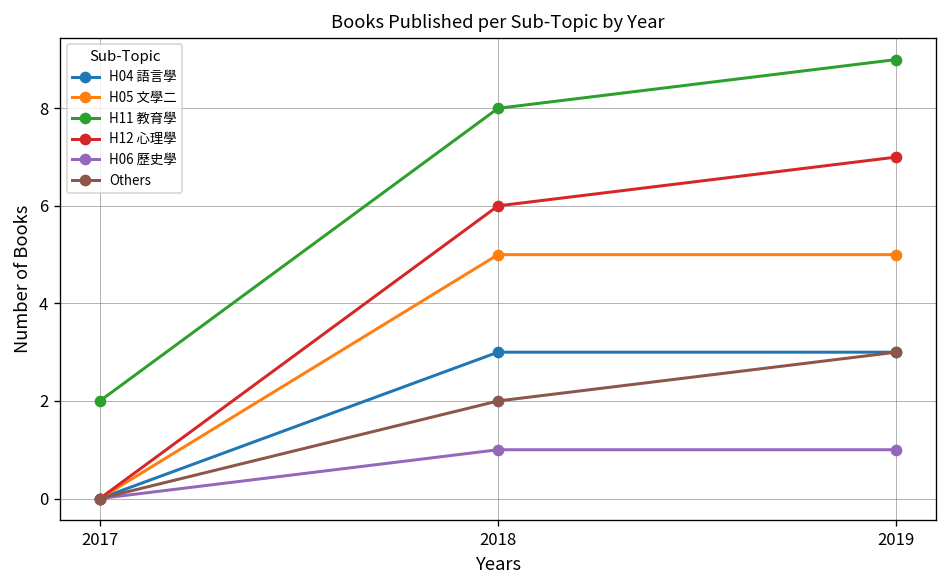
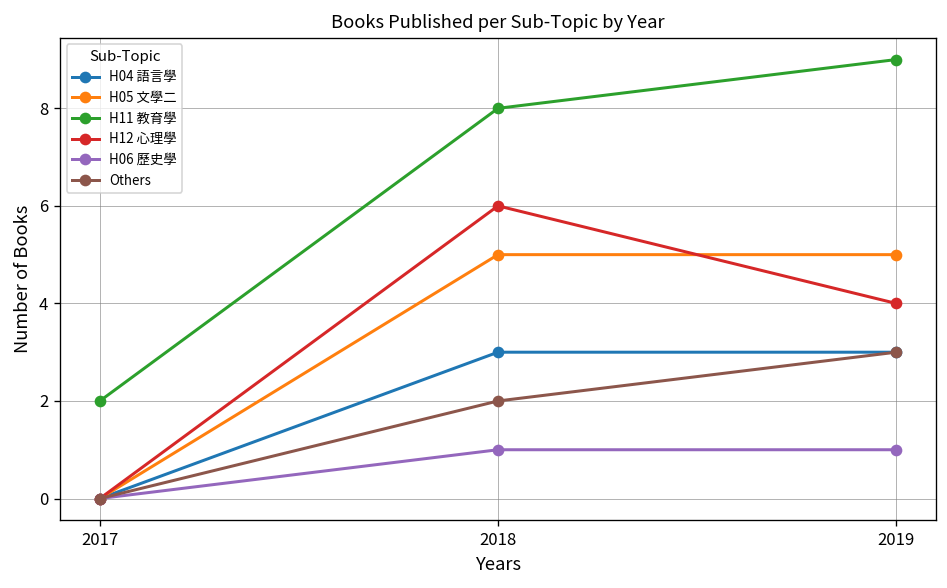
  {
    "H04 語言學": {
      "2018": 3
    },
    "H05 文學二": {
      "2018": 5,
      "2019": 5
    },
    "H11 教育學": {
      "2017": 2,
      "2018": 8,
      "2019": 9
    },
    "H12 心理學": {
      "2018": 6,
-     "2019": 7
+     "2019": 4
    },
    "H06 歷史學": {
      "2018": 1,
      "2019": 1
    },
    "Others": {
      "2018": 2
    }
  }
